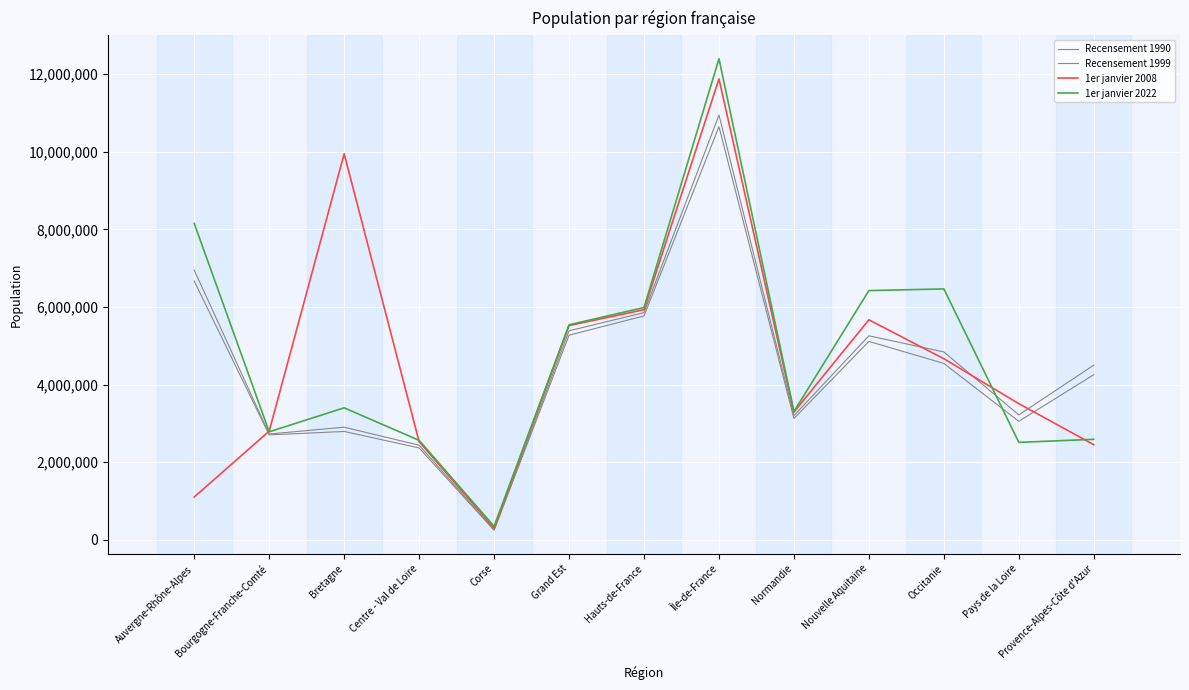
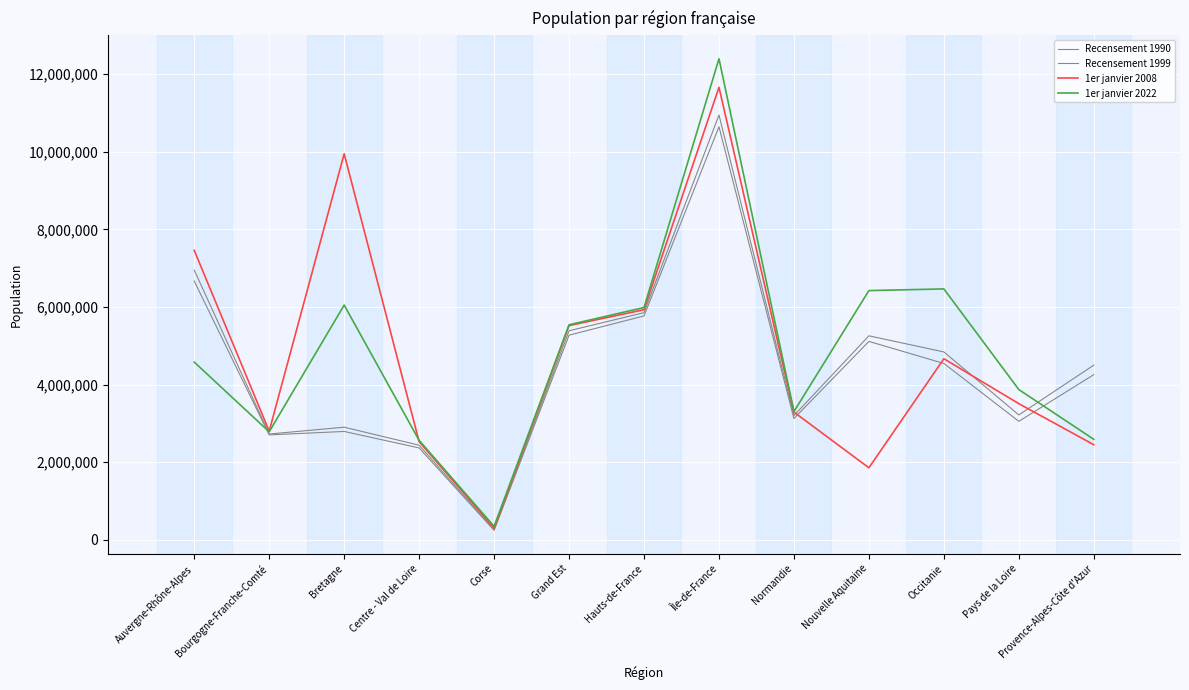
  {
    "1er janvier 2008": {
-     "Auvergne-Rhône-Alpes": "1,100,000",
+     "Auvergne-Rhône-Alpes": "7,500,000",
      "Bretagne": "9,900,000",
-     "Île-de-France": "11,900,000",
-     "Nouvelle Aquitaine": "5,700,000",
+     "Île-de-France": "11,700,000",
+     "Nouvelle Aquitaine": "1,900,000",
      "Occitanie": "4,700,000",
      "Pays de la Loire": "3,500,000",
      "Provence-Alpes-Côte d'Azur": "2,500,000"
    },
    "1er janvier 2022": {
-     "Auvergne-Rhône-Alpes": "8,200,000",
-     "Bretagne": "3,400,000",
+     "Auvergne-Rhône-Alpes": "4,600,000",
+     "Bretagne": "6,000,000",
      "Île-de-France": "12,400,000",
      "Nouvelle Aquitaine": "6,400,000",
      "Occitanie": "6,500,000",
-     "Pays de la Loire": "2,500,000",
+     "Pays de la Loire": "3,900,000",
      "Provence-Alpes-Côte d'Azur": "2,600,000"
    }
  }
